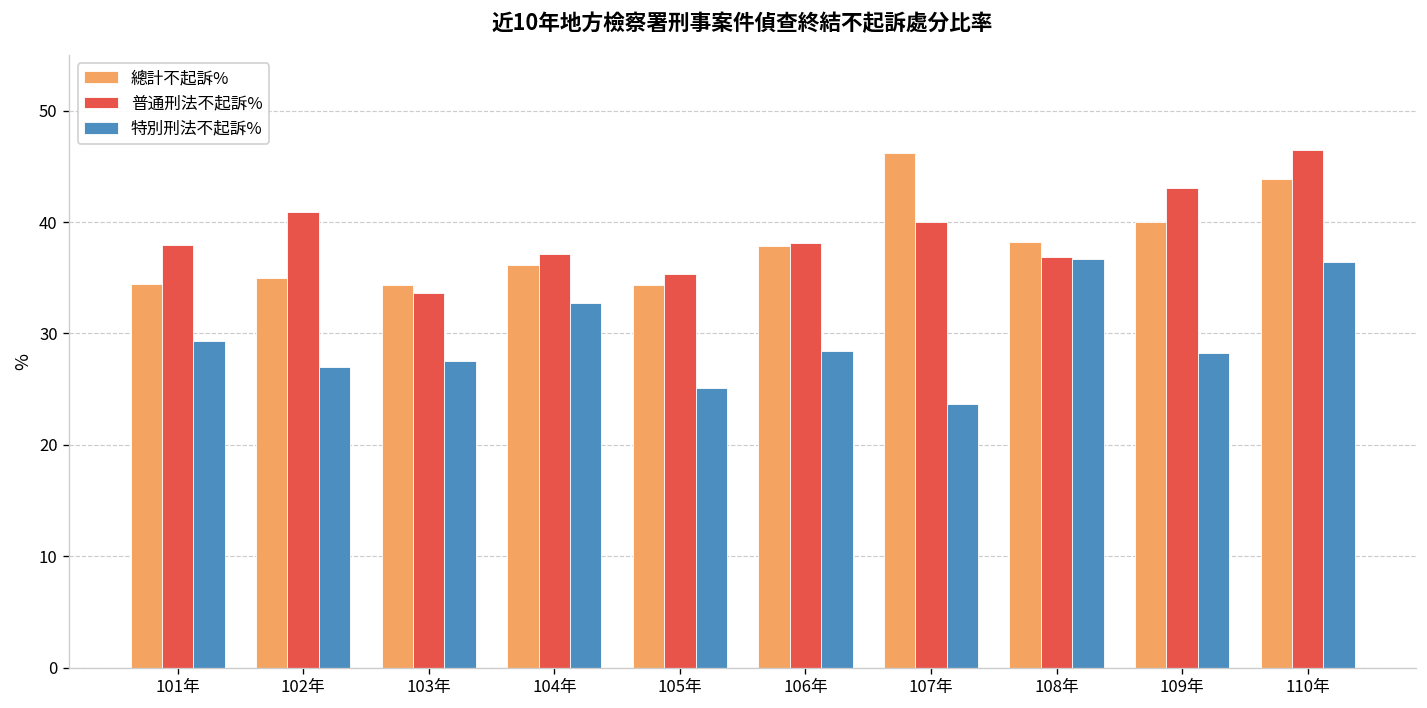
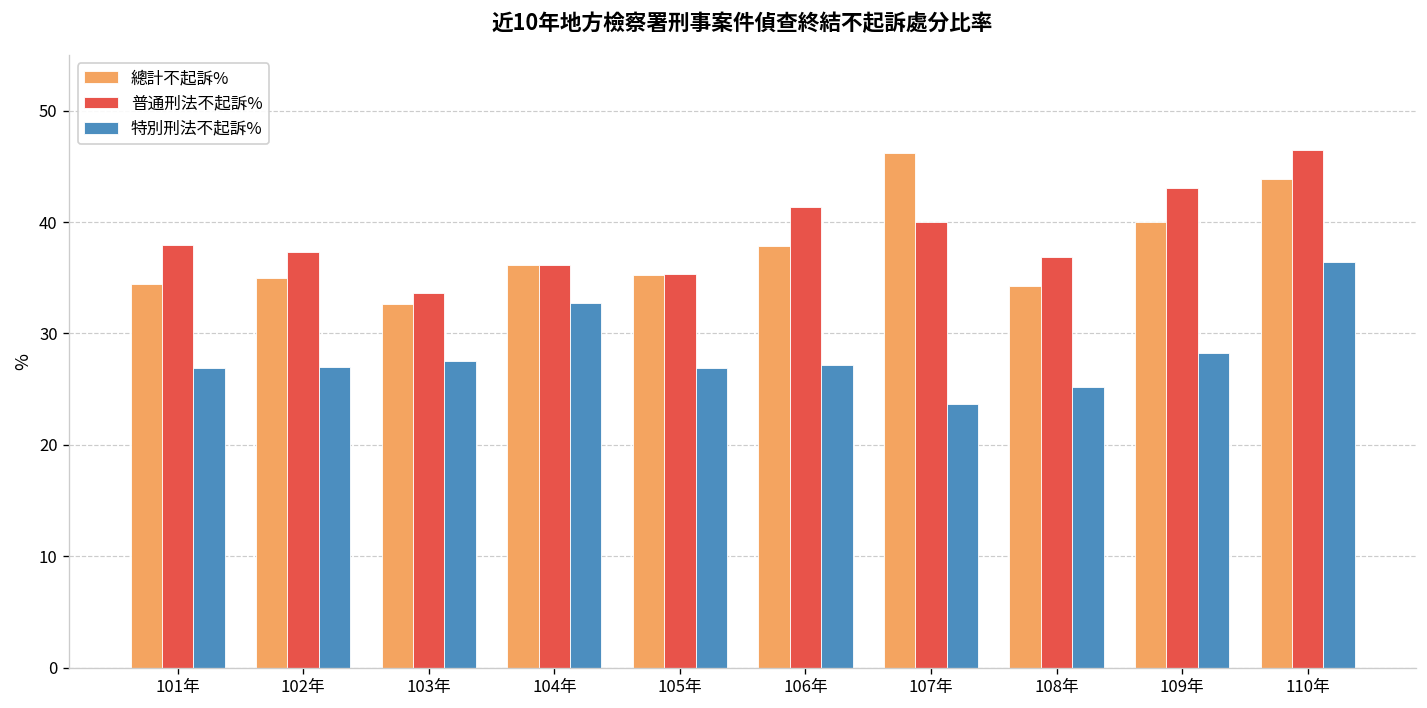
  {
    "總計不起訴%": {
      "101年": 34,
      "102年": 35,
-     "103年": 34,
+     "103年": 33,
      "104年": 36,
-     "105年": 34,
+     "105年": 35,
      "106年": 38,
      "107年": 46,
-     "108年": 38,
+     "108年": 34,
      "109年": 40,
      "110年": 44
    },
    "普通刑法不起訴%": {
      "101年": 38,
-     "102年": 41,
+     "102年": 37,
      "103年": 34,
-     "104年": 37,
+     "104年": 36,
      "105年": 35,
-     "106年": 38,
+     "106年": 41,
      "107年": 40,
      "108年": 37,
      "109年": 43,
      "110年": 46
    },
    "特別刑法不起訴%": {
-     "101年": 29,
+     "101年": 27,
      "102年": 27,
      "103年": 28,
      "104年": 33,
-     "105年": 25,
-     "106年": 28,
+     "105年": 27,
+     "106年": 27,
      "107年": 24,
-     "108年": 37,
+     "108年": 25,
      "109年": 28,
      "110年": 36
    }
  }
